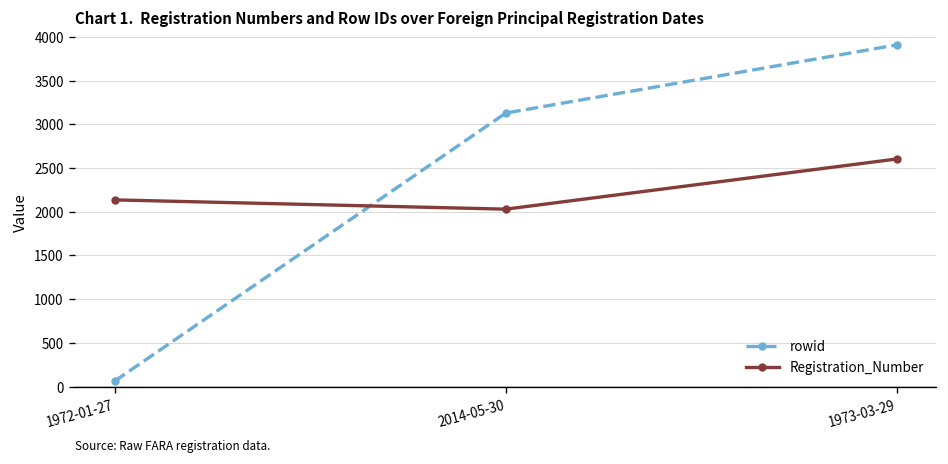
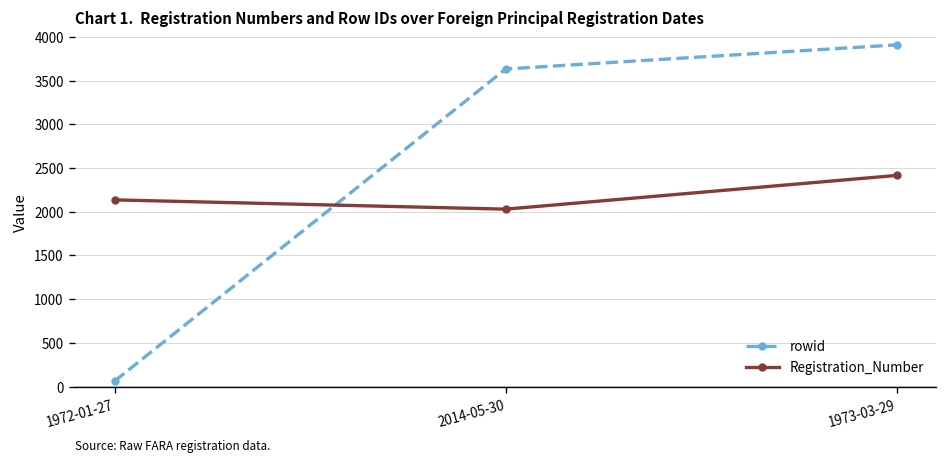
  {
    "rowid": {
      "1972-01-27": 100,
-     "2014-05-30": 3100,
+     "2014-05-30": 3600,
      "1973-03-29": 3900
    },
    "Registration_Number": {
      "1972-01-27": 2100,
      "2014-05-30": 2000,
-     "1973-03-29": 2600
+     "1973-03-29": 2400
    }
  }
